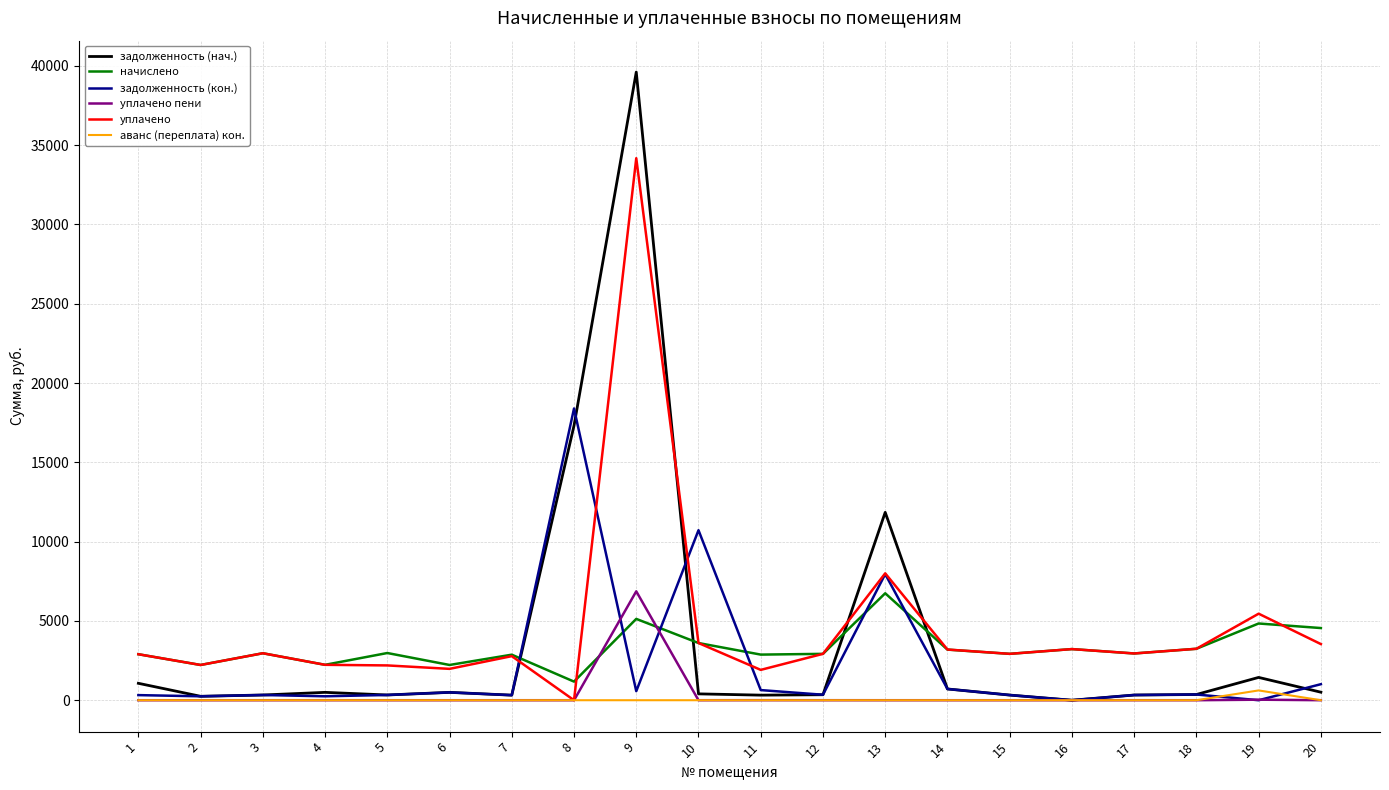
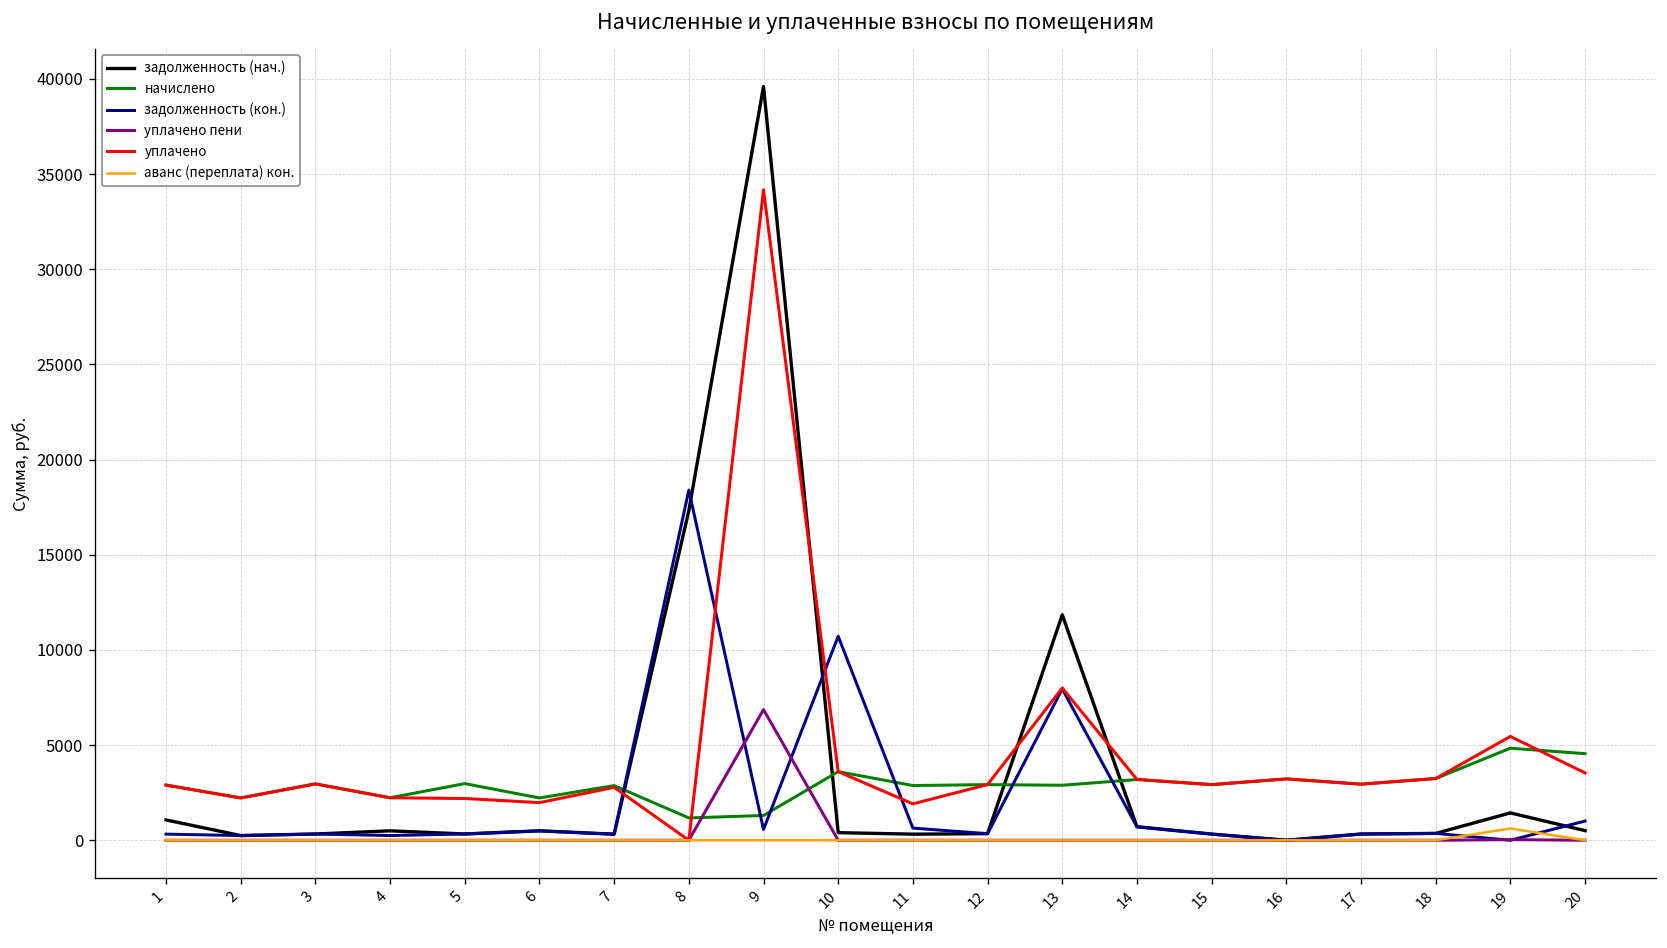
  {
    "задолженность (нач.)": {
      "1": 1100,
      "4": 500,
      "8": 17300,
      "9": 39600,
      "10": 400,
      "11": 300,
      "13": 11800,
      "19": 1400,
      "20": 500
    },
    "начислено": {
      "5": 3000,
      "6": 2200,
      "8": 1200,
-     "9": 5100,
+     "9": 1300,
      "11": 2900,
-     "13": 6700,
+     "13": 2900,
      "19": 4800,
      "20": 4600
    },
    "задолженность (кон.)": {
      "1": 300,
      "4": 200,
      "8": 18400,
      "9": 600,
      "10": 10700,
      "11": 600,
      "20": 1000
    },
    "уплачено пени": {
      "9": 6900
    },
    "уплачено": {
      "5": 2200,
      "6": 2000,
      "9": 34200,
      "11": 1900,
      "19": 5500,
      "20": 3500
    },
    "аванс (переплата) кон.": {
      "9": 0,
      "19": 600
    }
  }
